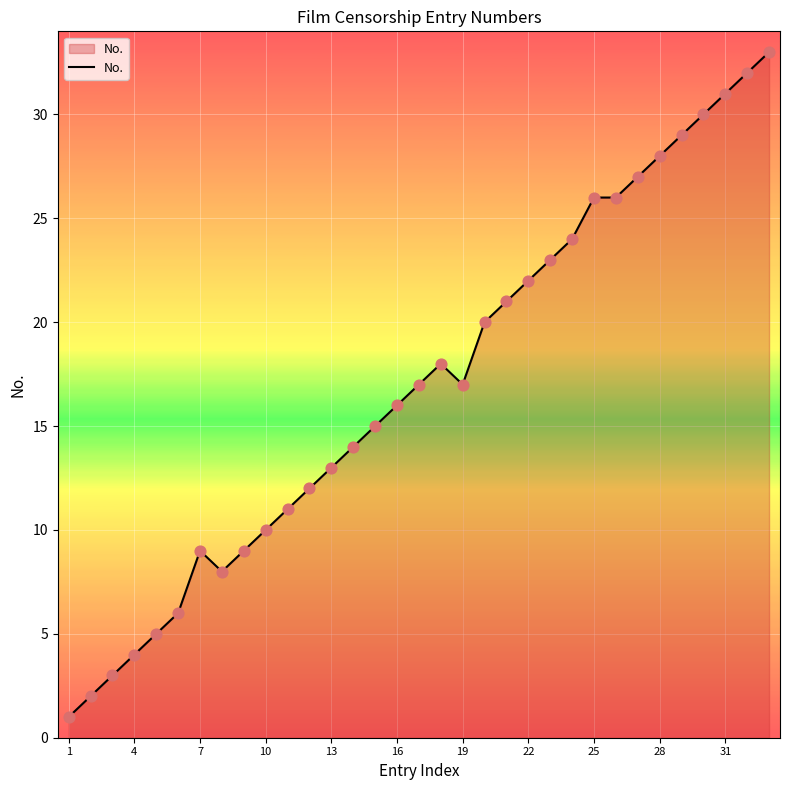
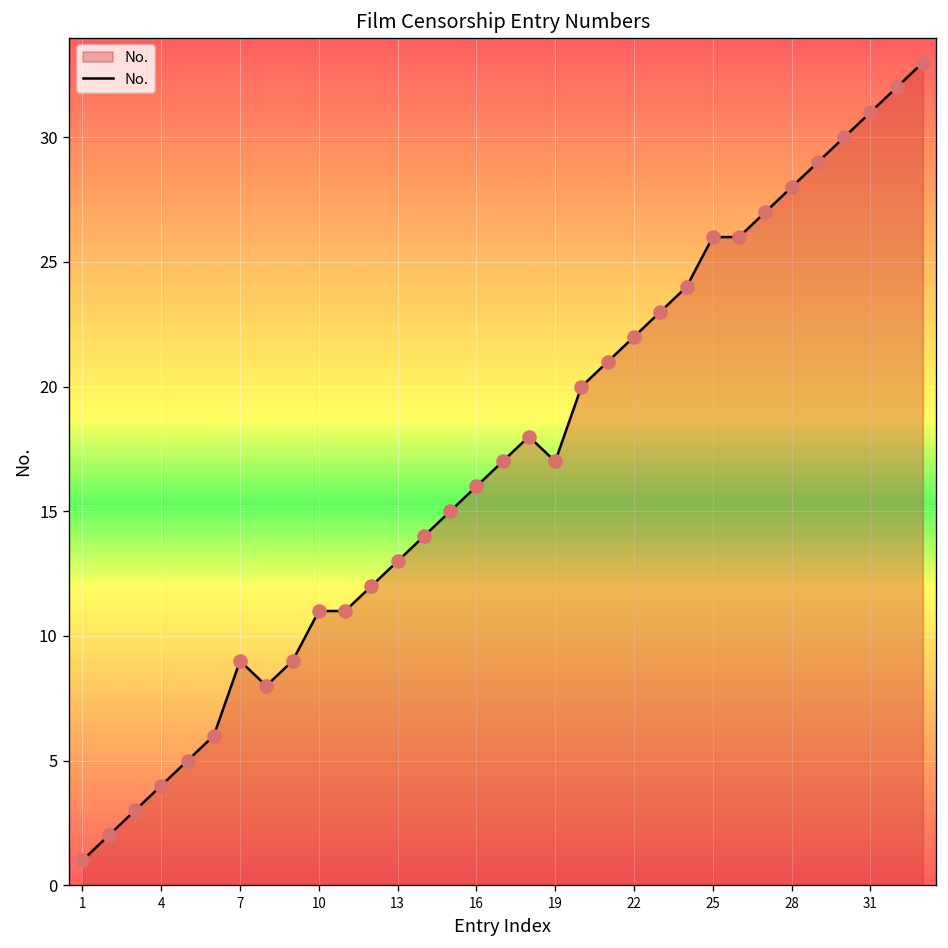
  {
    "1": 1,
    "4": 4,
    "7": 9,
-   "10": 10,
+   "10": 11,
    "13": 13,
    "16": 16,
    "19": 17,
    "22": 22,
    "25": 26,
    "28": 28,
    "31": 31
  }
